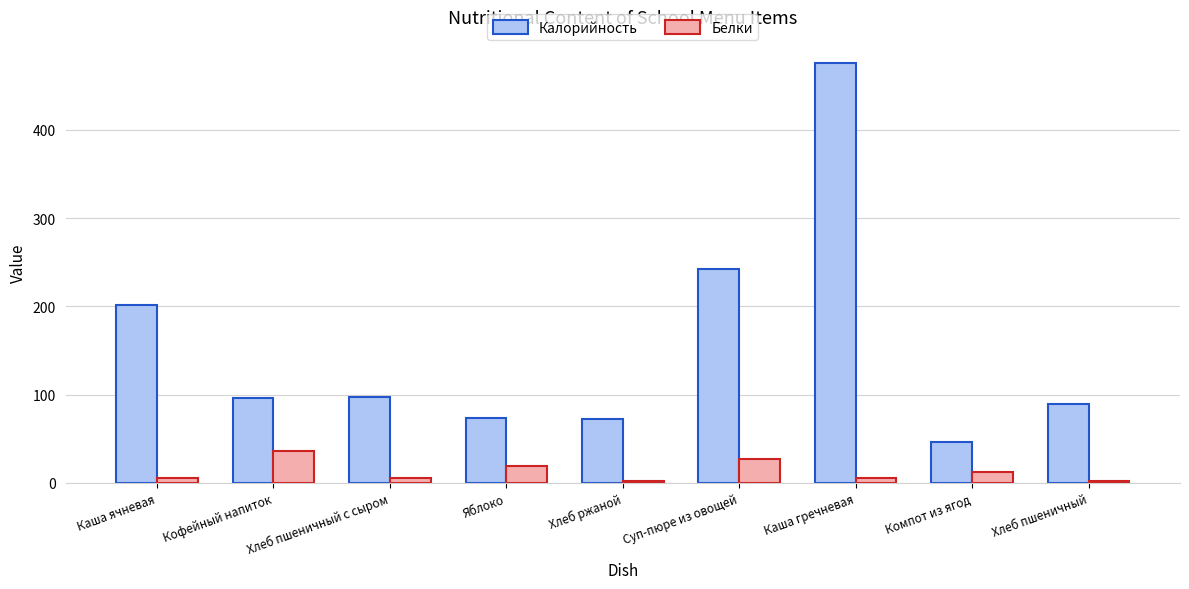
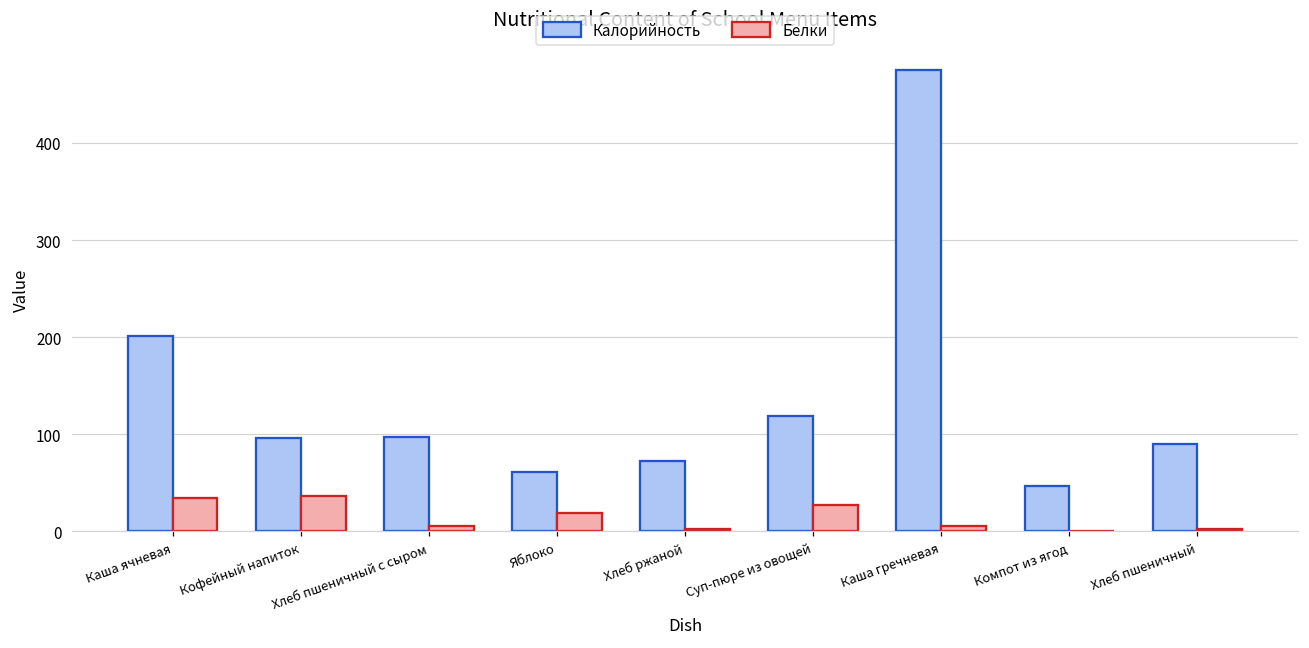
  {
    "Калорийность": {
      "Каша ячневая": 200,
      "Кофейный напиток": 100,
      "Хлеб пшеничный с сыром": 100,
-     "Яблоко": 70,
+     "Яблоко": 60,
      "Хлеб ржаной": 70,
-     "Суп-пюре из овощей": 240,
+     "Суп-пюре из овощей": 120,
      "Каша гречневая": 480,
      "Компот из ягод": 50,
      "Хлеб пшеничный": 90
    },
    "Белки": {
-     "Каша ячневая": 10,
+     "Каша ячневая": 30,
      "Кофейный напиток": 40,
      "Хлеб пшеничный с сыром": 10,
      "Яблоко": 20,
      "Суп-пюре из овощей": 30,
      "Каша гречневая": 10,
-     "Компот из ягод": 10
+     "Компот из ягод": 0
    }
  }
